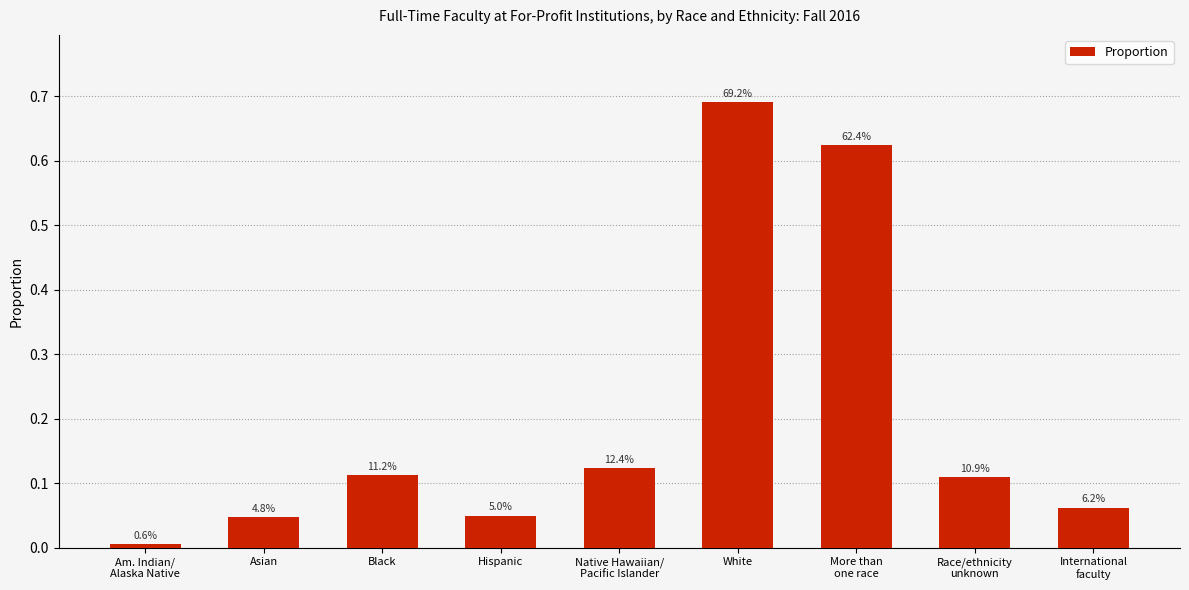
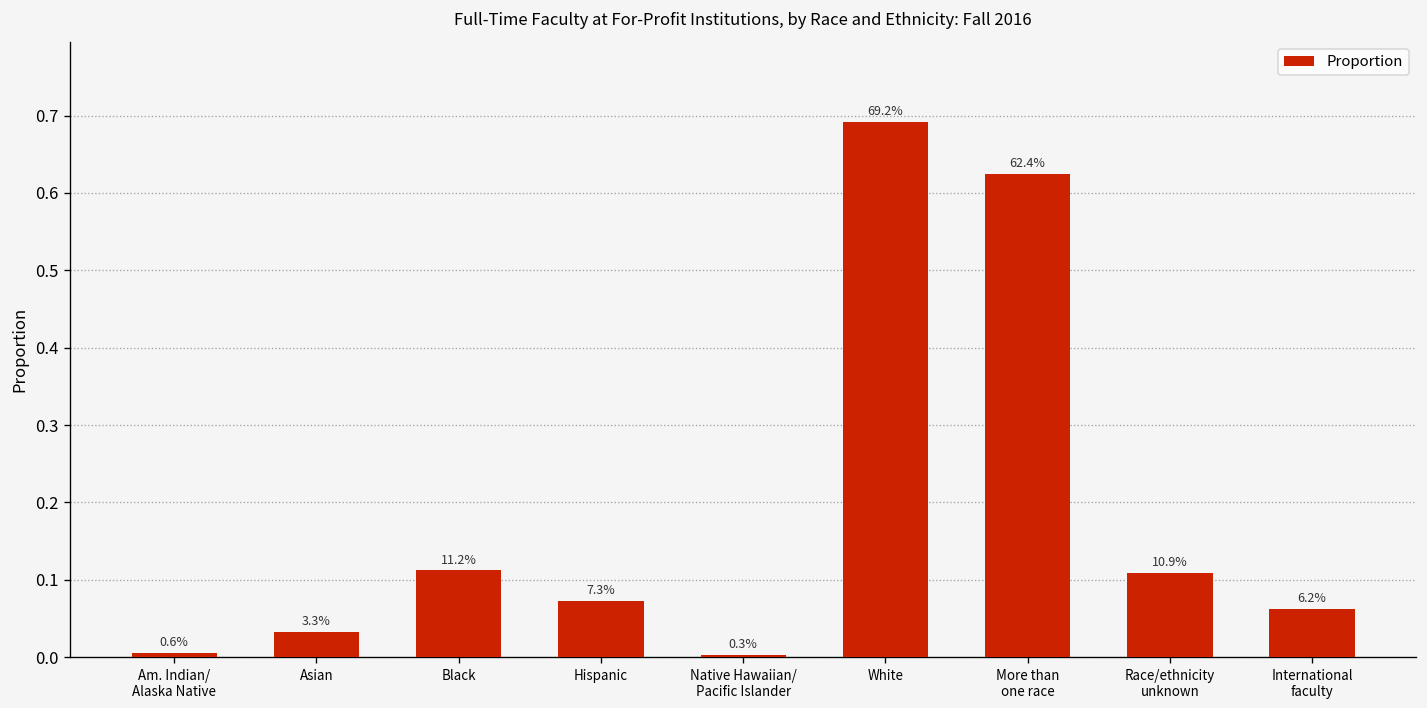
  {
    "Am. Indian/ Alaska Native": "0.6%",
-   "Asian": "4.8%",
+   "Asian": "3.3%",
    "Black": "11.2%",
-   "Hispanic": "5.0%",
-   "Native Hawaiian/ Pacific Islander": "12.4%",
+   "Hispanic": "7.3%",
+   "Native Hawaiian/ Pacific Islander": "0.3%",
    "White": "69.2%",
    "More than one race": "62.4%",
    "Race/ethnicity unknown": "10.9%",
    "International faculty": "6.2%"
  }
